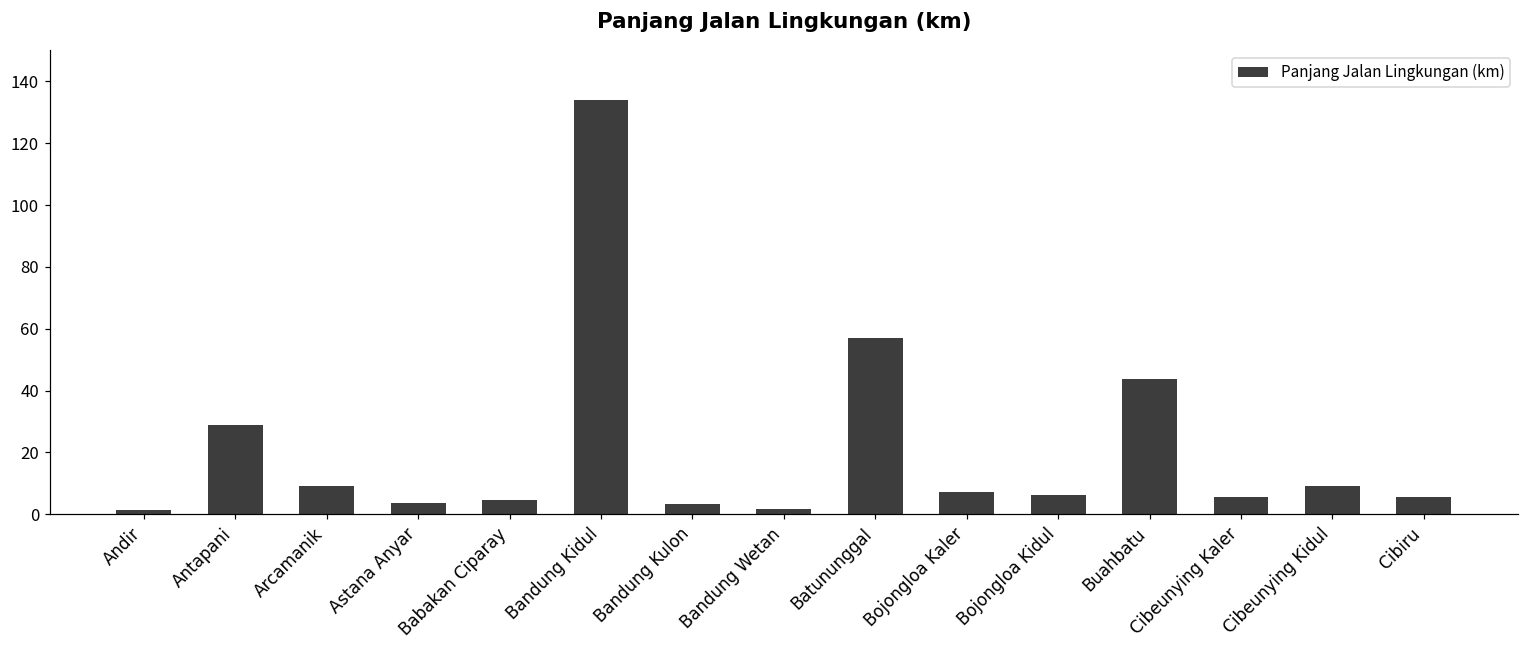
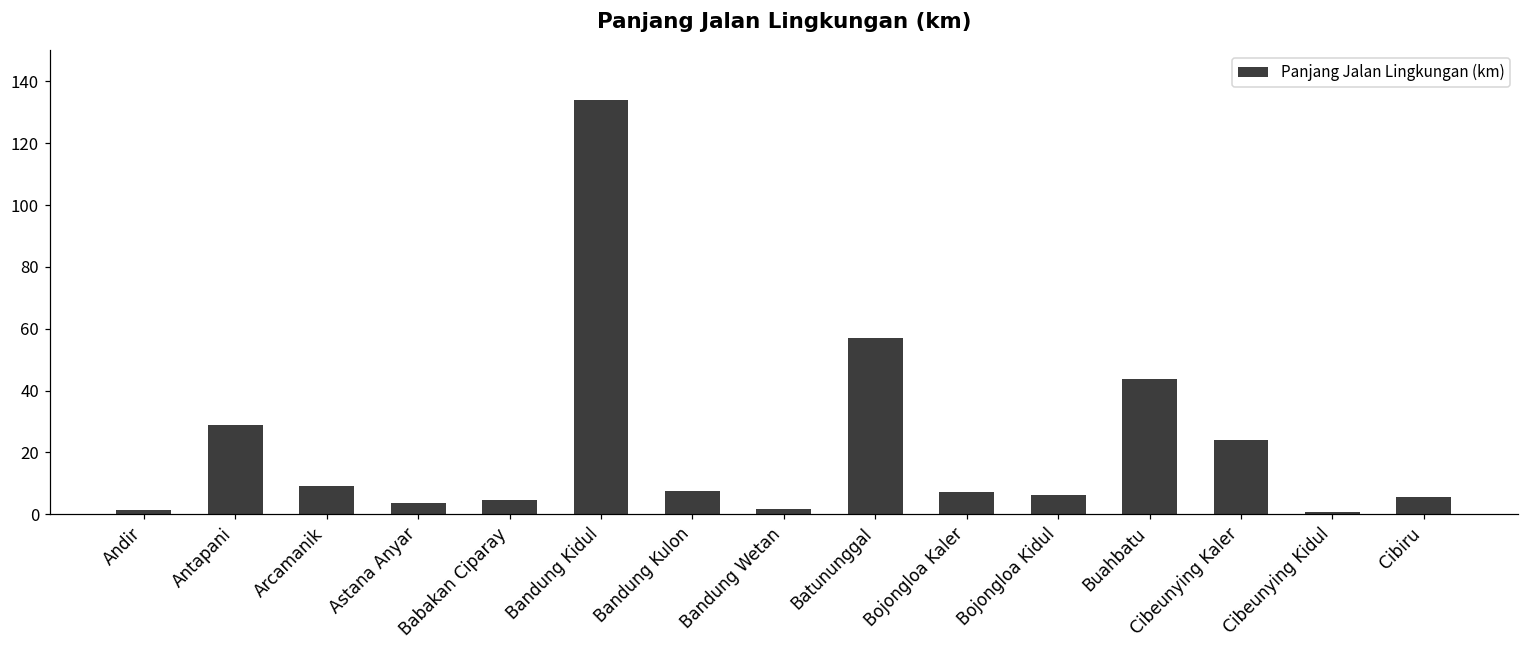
  {
    "Andir": 2,
    "Antapani": 29,
    "Arcamanik": 9,
    "Astana Anyar": 4,
    "Babakan Ciparay": 5,
    "Bandung Kidul": 134,
-   "Bandung Kulon": 3,
+   "Bandung Kulon": 8,
    "Bandung Wetan": 2,
    "Batununggal": 57,
    "Bojongloa Kaler": 7,
    "Bojongloa Kidul": 6,
    "Buahbatu": 44,
-   "Cibeunying Kaler": 6,
-   "Cibeunying Kidul": 9,
+   "Cibeunying Kaler": 24,
+   "Cibeunying Kidul": 1,
    "Cibiru": 6
  }
